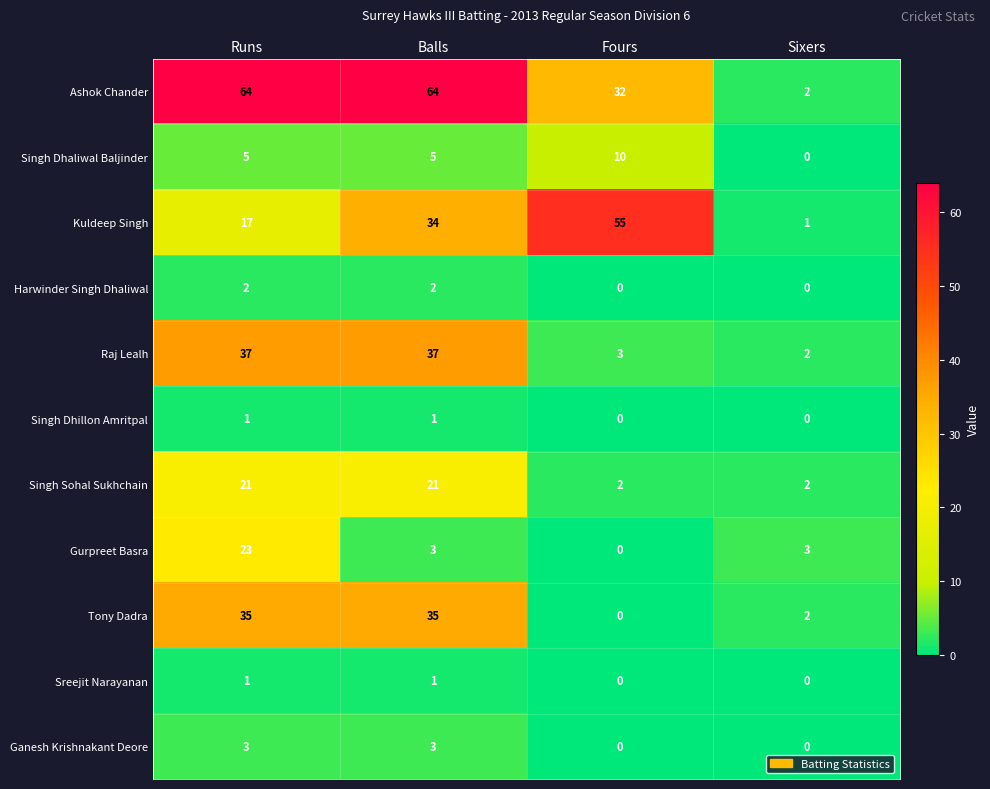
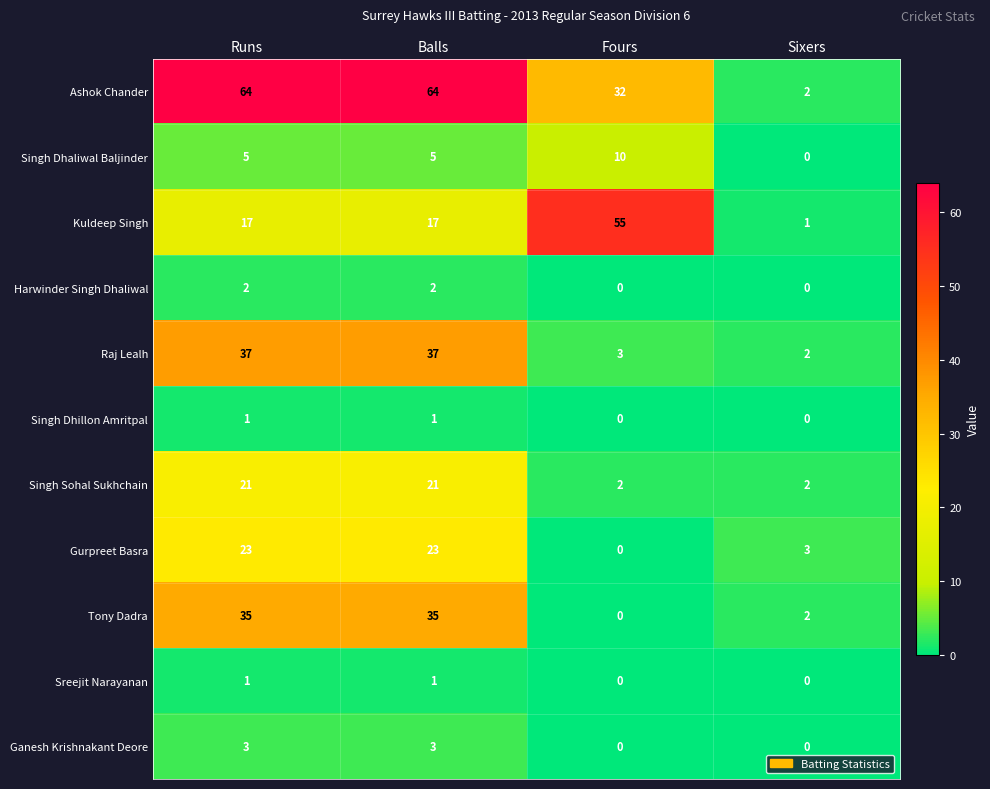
  {
    "Ashok Chander": {
      "Runs": 64,
      "Balls": 64,
      "Fours": 32,
      "Sixers": 2
    },
    "Singh Dhaliwal Baljinder": {
      "Runs": 5,
      "Balls": 5,
      "Fours": 10,
      "Sixers": 0
    },
    "Kuldeep Singh": {
      "Runs": 17,
-     "Balls": 34,
+     "Balls": 17,
      "Fours": 55,
      "Sixers": 1
    },
    "Harwinder Singh Dhaliwal": {
      "Runs": 2,
      "Balls": 2,
      "Fours": 0,
      "Sixers": 0
    },
    "Raj Lealh": {
      "Runs": 37,
      "Balls": 37,
      "Fours": 3,
      "Sixers": 2
    },
    "Singh Dhillon Amritpal": {
      "Runs": 1,
      "Balls": 1,
      "Fours": 0,
      "Sixers": 0
    },
    "Singh Sohal Sukhchain": {
      "Runs": 21,
      "Balls": 21,
      "Fours": 2,
      "Sixers": 2
    },
    "Gurpreet Basra": {
      "Runs": 23,
-     "Balls": 3,
+     "Balls": 23,
      "Fours": 0,
      "Sixers": 3
    },
    "Tony Dadra": {
      "Runs": 35,
      "Balls": 35,
      "Fours": 0,
      "Sixers": 2
    },
    "Sreejit Narayanan": {
      "Runs": 1,
      "Balls": 1,
      "Fours": 0,
      "Sixers": 0
    },
    "Ganesh Krishnakant Deore": {
      "Runs": 3,
      "Balls": 3,
      "Fours": 0,
      "Sixers": 0
    }
  }
